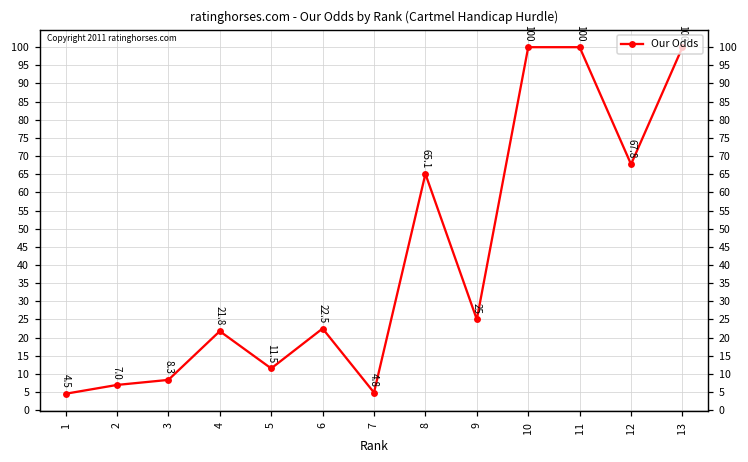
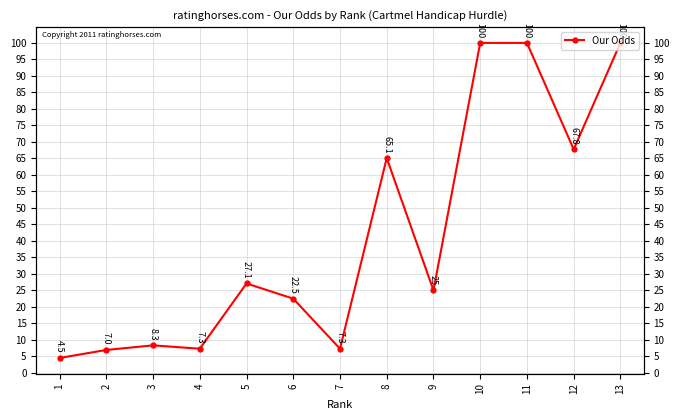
  {
    "1": 4.5,
    "2": 7.0,
    "3": 8.3,
-   "4": 21.8,
-   "5": 11.5,
+   "4": 7.3,
+   "5": 27.1,
    "6": 22.5,
-   "7": 4.8,
+   "7": 7.3,
    "8": 65.1,
    "9": 25,
    "10": 100,
    "11": 100,
    "12": 67.8
  }
